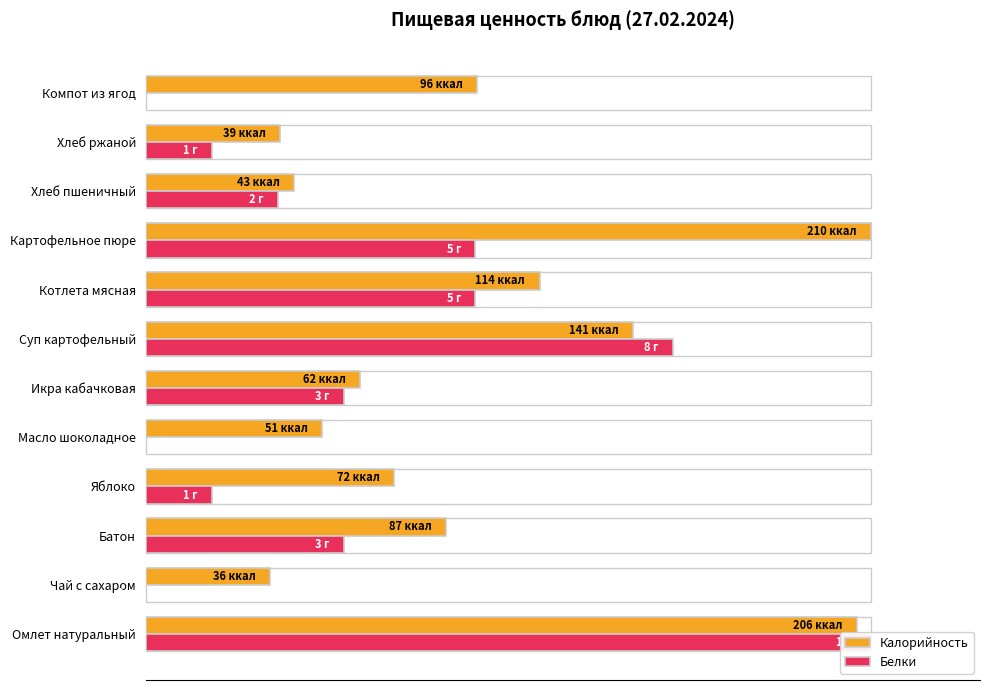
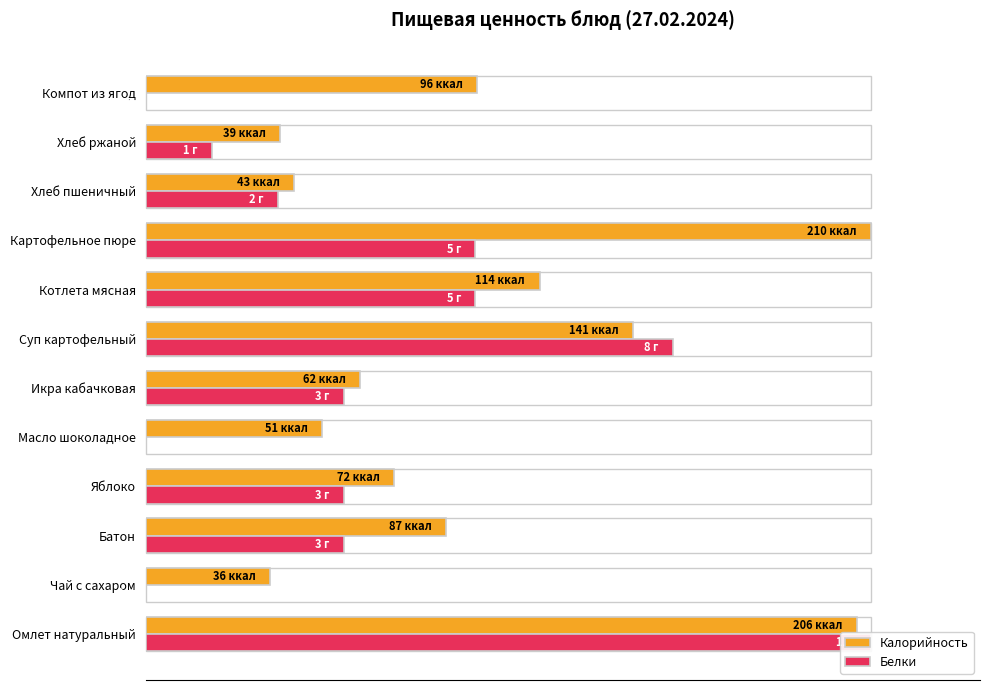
  {
    "Белки": {
-     "Яблоко": 1
+     "Яблоко": 3
    }
  }
